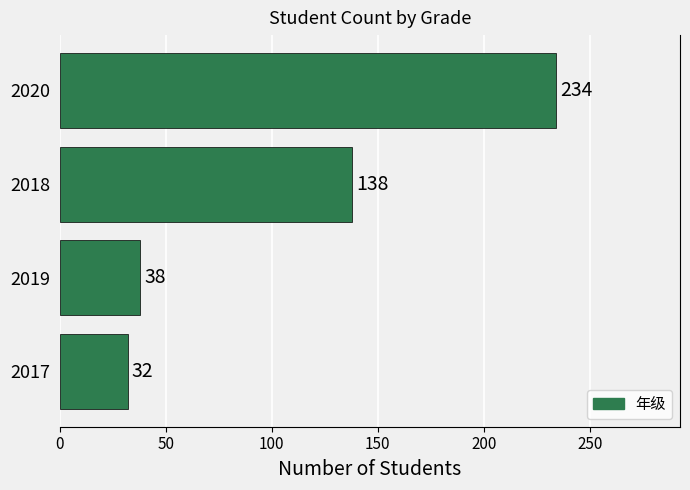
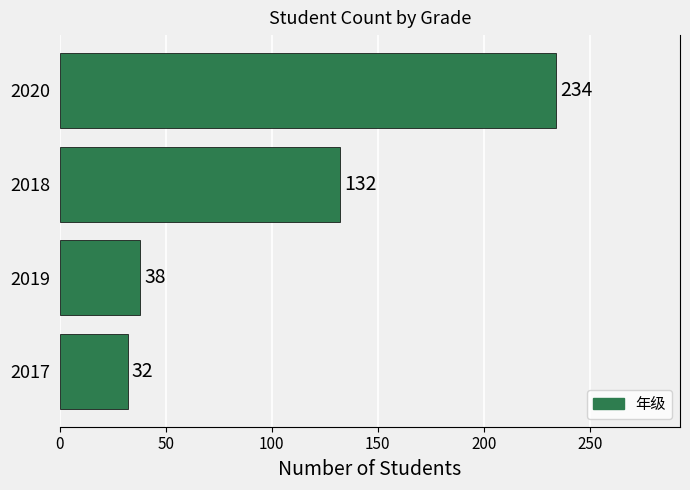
  {
    "2020": 234,
-   "2018": 138,
+   "2018": 132,
    "2019": 38,
    "2017": 32
  }
